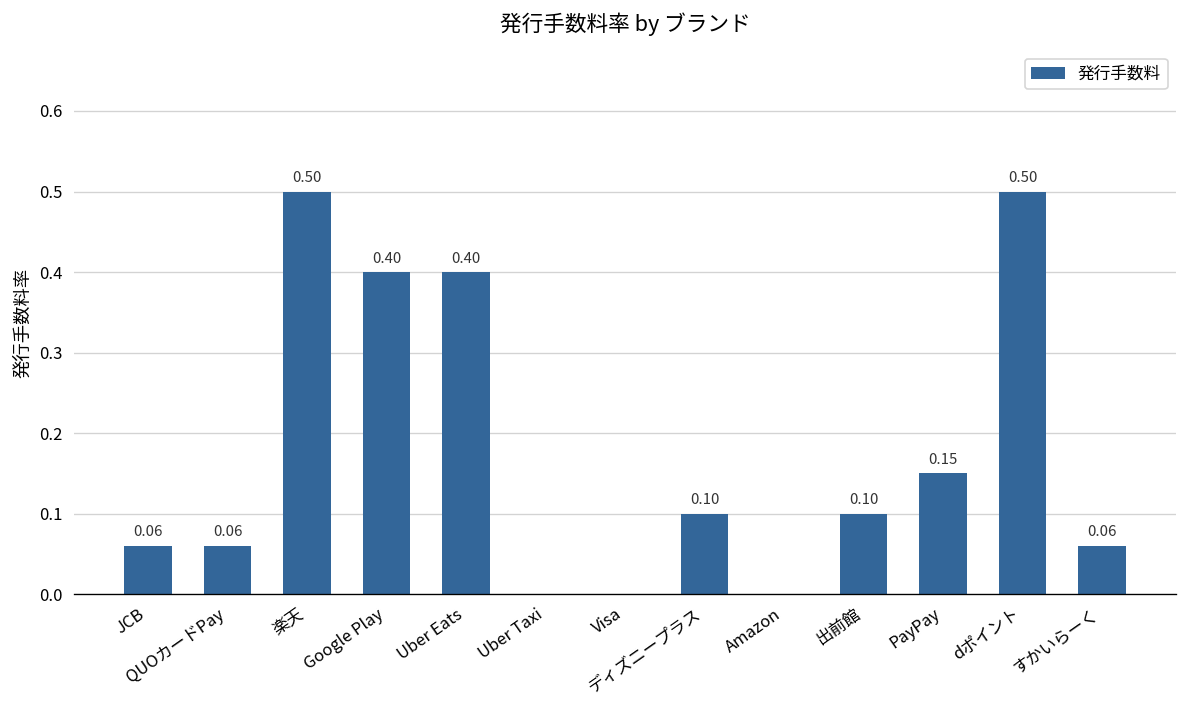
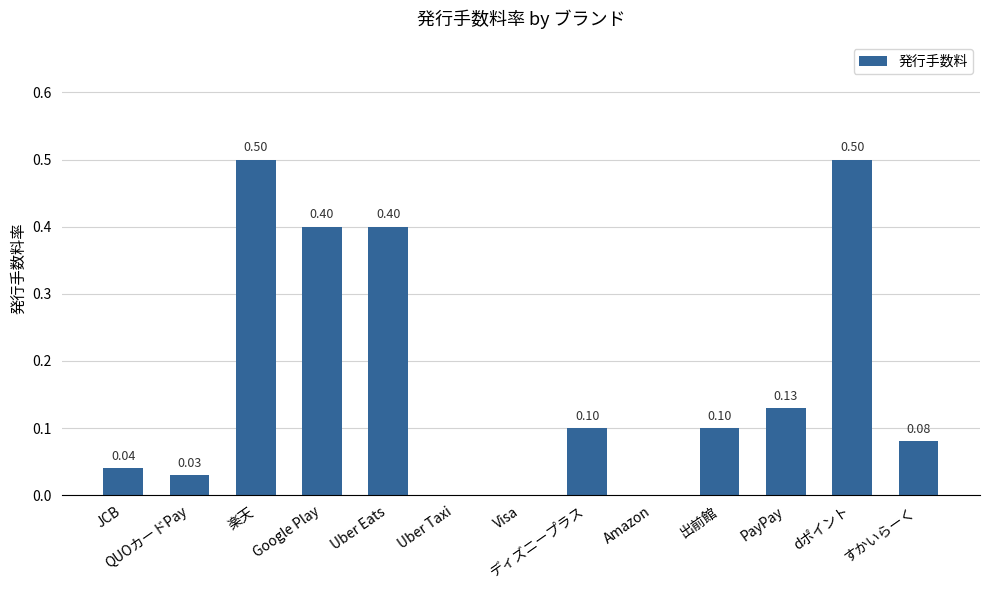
  {
-   "JCB": 0.06,
-   "QUOカードPay": 0.06,
+   "JCB": 0.04,
+   "QUOカードPay": 0.03,
    "楽天": 0.50,
    "Google Play": 0.40,
    "Uber Eats": 0.40,
    "ディズニープラス": 0.10,
    "出前館": 0.10,
-   "PayPay": 0.15,
+   "PayPay": 0.13,
    "dポイント": 0.50,
-   "すかいらーく": 0.06
+   "すかいらーく": 0.08
  }
